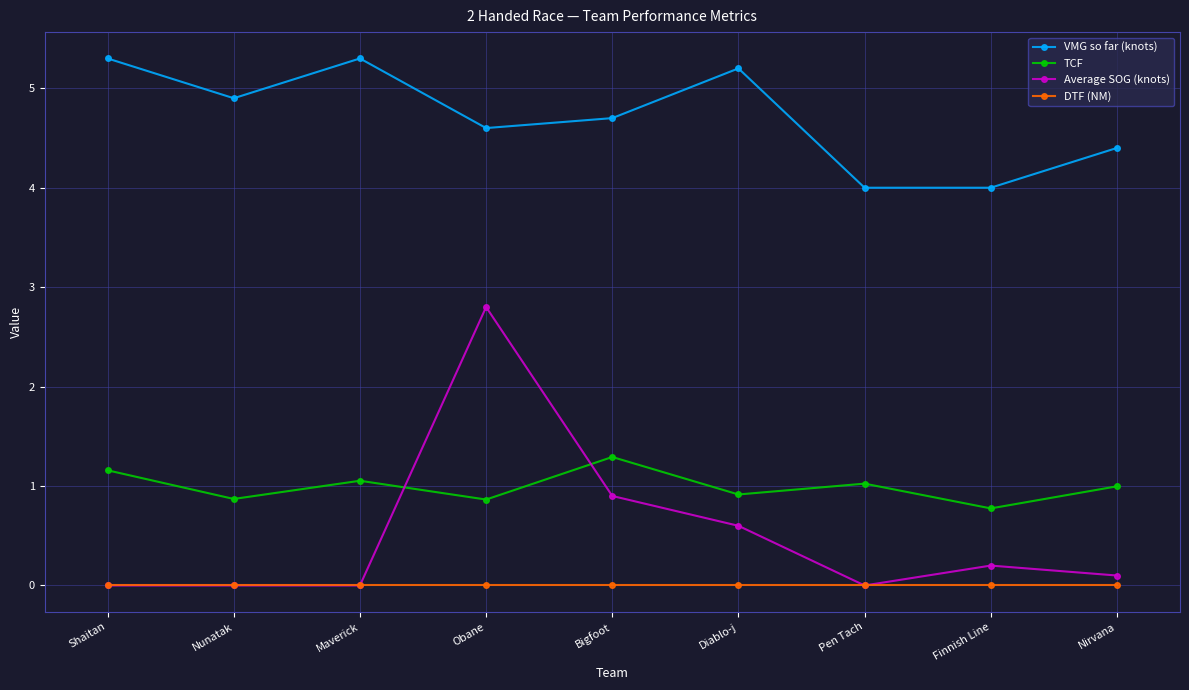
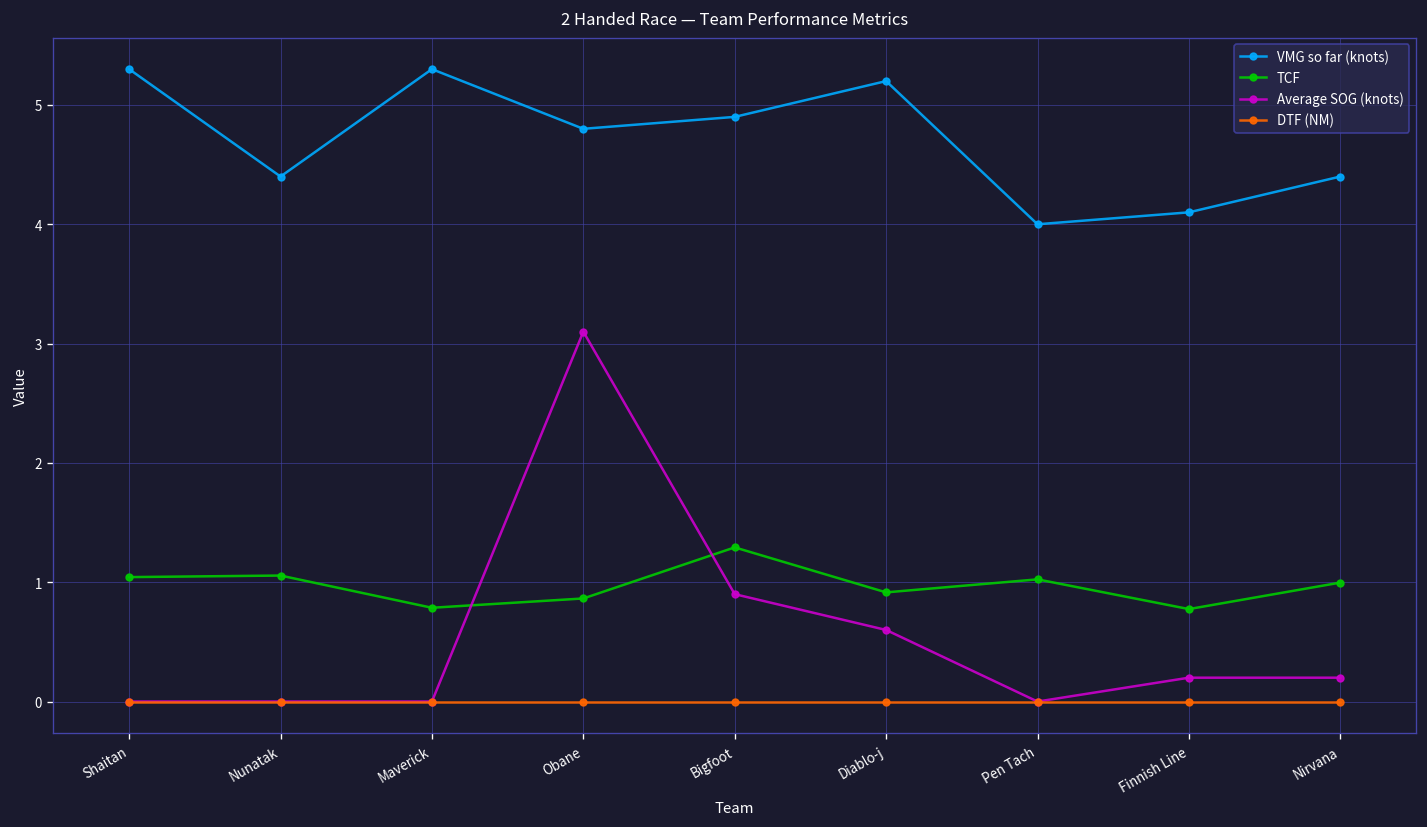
  {
    "VMG so far (knots)": {
      "Shaitan": 5.3,
-     "Nunatak": 4.9,
+     "Nunatak": 4.4,
      "Maverick": 5.3,
-     "Obane": 4.6,
-     "Bigfoot": 4.7,
+     "Obane": 4.8,
+     "Bigfoot": 4.9,
      "Diablo-j": 5.2,
      "Pen Tach": 4.0,
-     "Finnish Line": 4.0,
+     "Finnish Line": 4.1,
      "Nirvana": 4.4
    },
    "TCF": {
-     "Shaitan": 1.2,
-     "Nunatak": 0.9,
-     "Maverick": 1.1,
+     "Shaitan": 1.0,
+     "Nunatak": 1.1,
+     "Maverick": 0.8,
      "Obane": 0.9,
      "Bigfoot": 1.3,
      "Diablo-j": 0.9,
      "Pen Tach": 1.0,
      "Finnish Line": 0.8,
      "Nirvana": 1.0
    },
    "Average SOG (knots)": {
-     "Obane": 2.8,
+     "Obane": 3.1,
      "Bigfoot": 0.9,
      "Diablo-j": 0.6,
      "Finnish Line": 0.2,
-     "Nirvana": 0.1
+     "Nirvana": 0.2
    },
    "DTF (NM)": {
      "Obane": 0.0,
      "Bigfoot": 0.0,
      "Diablo-j": 0.0,
      "Finnish Line": 0.0,
      "Nirvana": 0.0
    }
  }
